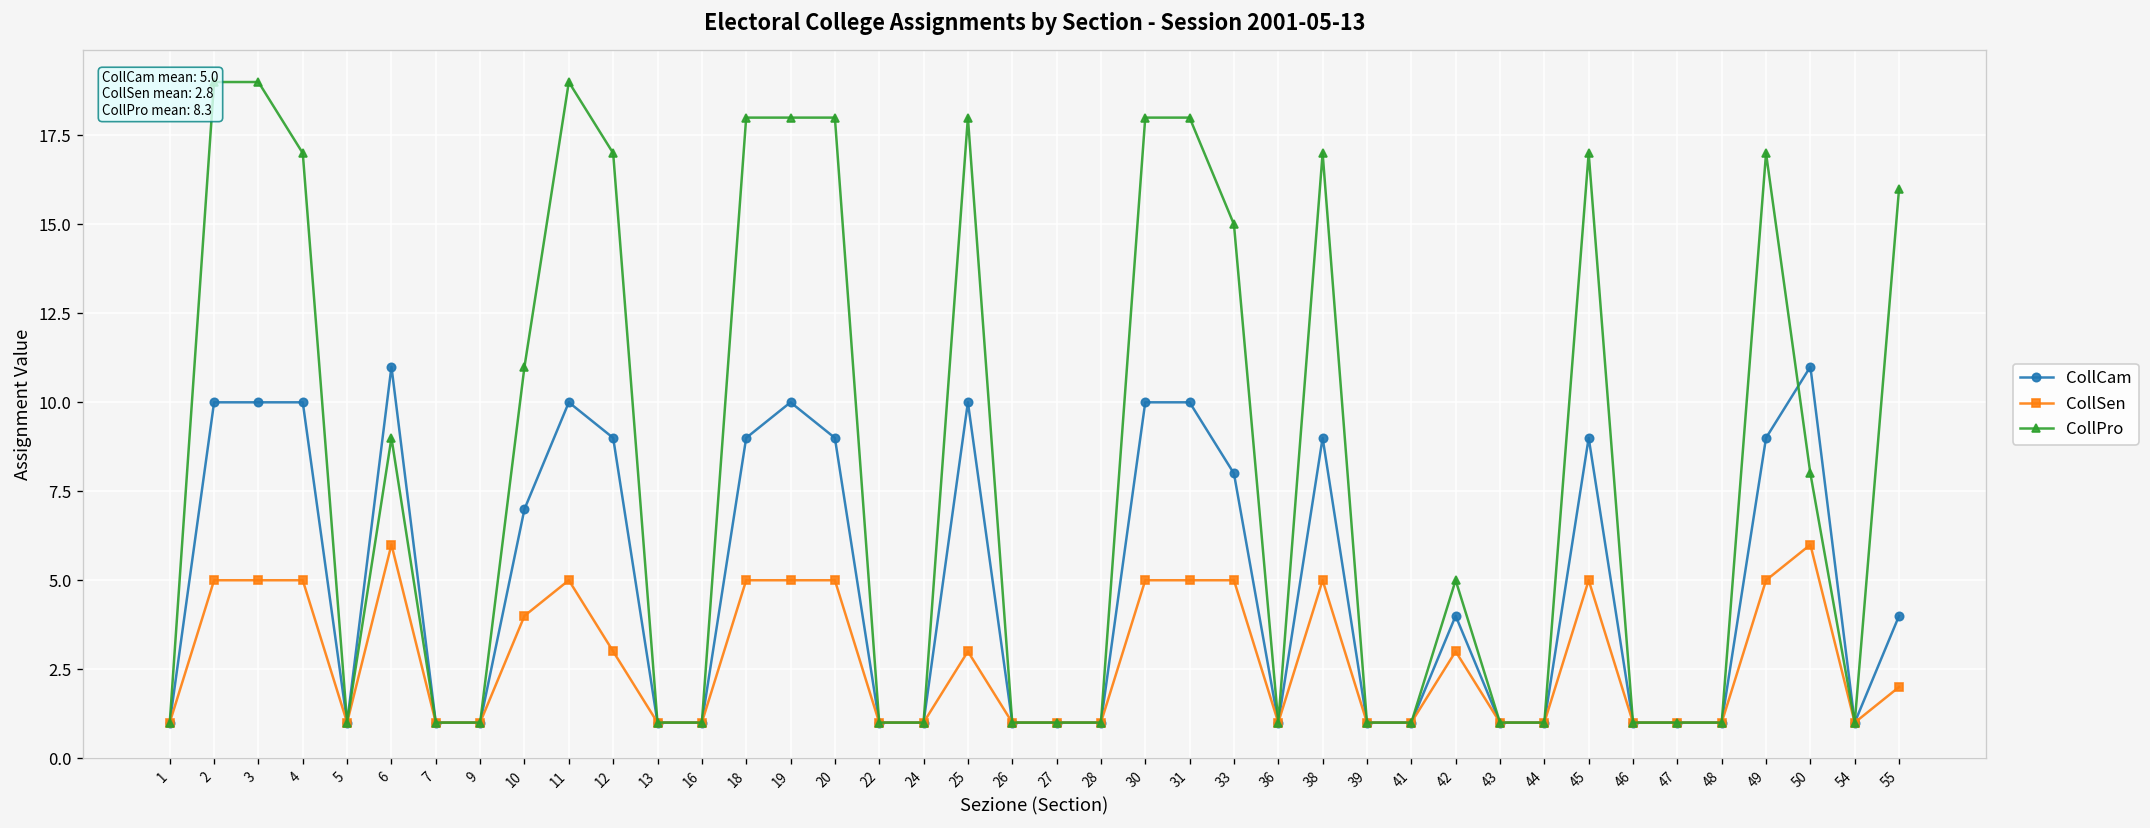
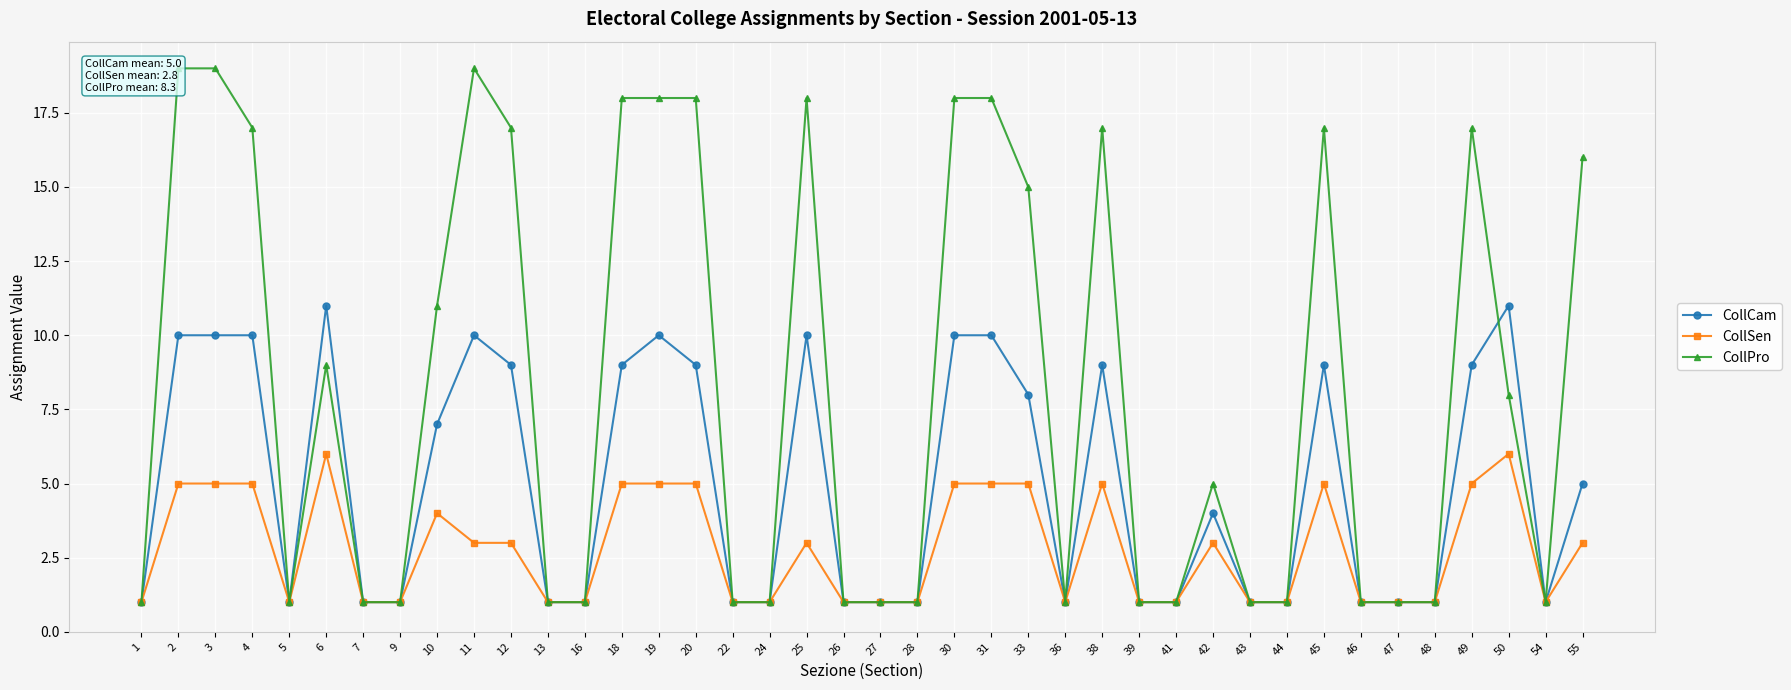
  {
    "CollCam": {
      "2": 10,
      "3": 10,
      "4": 10,
      "6": 11,
      "10": 7,
      "11": 10,
      "12": 9,
      "18": 9,
      "19": 10,
      "20": 9,
      "25": 10,
      "30": 10,
      "31": 10,
      "33": 8,
      "38": 9,
      "42": 4,
      "45": 9,
      "49": 9,
      "50": 11,
-     "55": 4
+     "55": 5
    },
    "CollSen": {
      "2": 5,
      "3": 5,
      "4": 5,
      "6": 6,
      "10": 4,
-     "11": 5,
+     "11": 3,
      "12": 3,
      "18": 5,
      "19": 5,
      "20": 5,
      "25": 3,
      "30": 5,
      "31": 5,
      "33": 5,
      "38": 5,
      "42": 3,
      "45": 5,
      "49": 5,
      "50": 6,
-     "55": 2
+     "55": 3
    },
    "CollPro": {
      "3": 19,
      "4": 17,
      "6": 9,
      "10": 11,
      "11": 19,
      "12": 17,
      "18": 18,
      "19": 18,
      "20": 18,
      "25": 18,
      "30": 18,
      "31": 18,
      "33": 15,
      "38": 17,
      "42": 5,
      "45": 17,
      "49": 17,
      "50": 8,
      "55": 16
    }
  }
